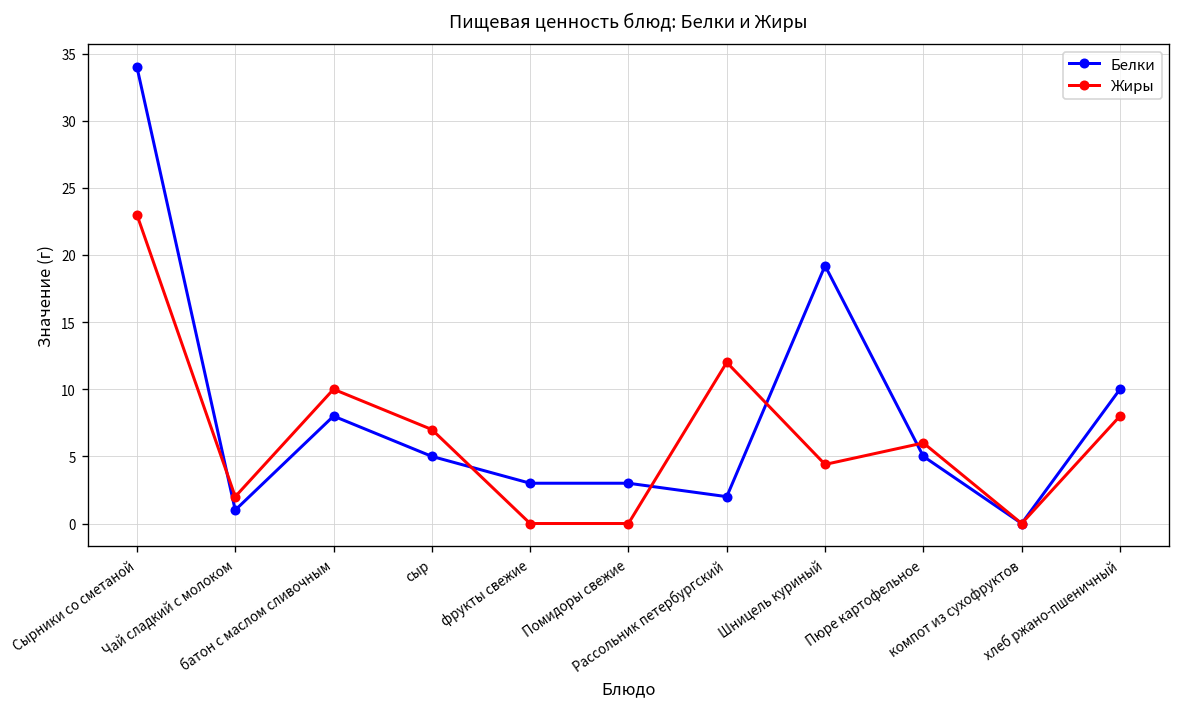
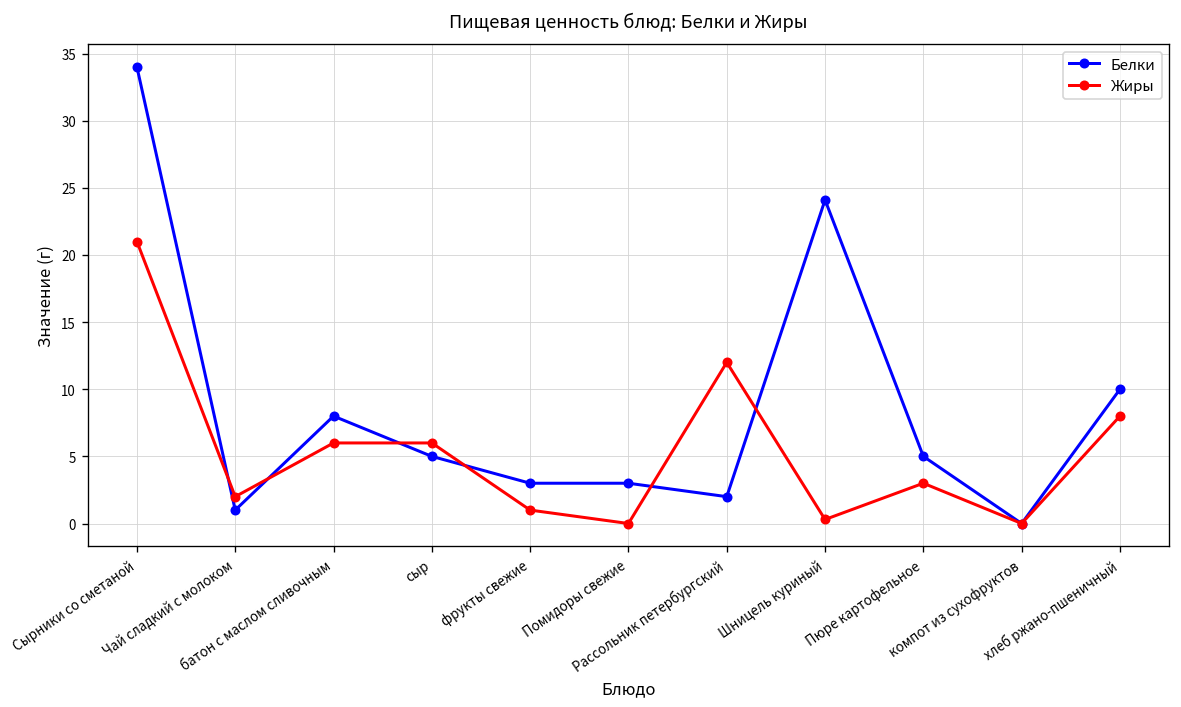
  {
    "Белки": {
      "Сырники со сметаной": 34.0,
      "Чай сладкий с молоком": 1.0,
      "батон с маслом сливочным": 8.0,
      "сыр": 5.0,
      "фрукты свежие": 3.0,
      "Помидоры свежие": 3.0,
      "Рассольник петербургский": 2.0,
-     "Шницель куриный": 19.2,
+     "Шницель куриный": 24.1,
      "Пюре картофельное": 5.0,
      "хлеб ржано-пшеничный": 10.0
    },
    "Жиры": {
-     "Сырники со сметаной": 23,
+     "Сырники со сметаной": 21,
      "Чай сладкий с молоком": 2.0,
-     "батон с маслом сливочным": 10,
-     "сыр": 7,
-     "фрукты свежие": 0,
+     "батон с маслом сливочным": 6,
+     "сыр": 6,
+     "фрукты свежие": 1,
      "Помидоры свежие": 0.0,
      "Рассольник петербургский": 12.0,
-     "Шницель куриный": 4.4,
-     "Пюре картофельное": 6,
+     "Шницель куриный": 0.3,
+     "Пюре картофельное": 3,
      "хлеб ржано-пшеничный": 8.0
    }
  }
